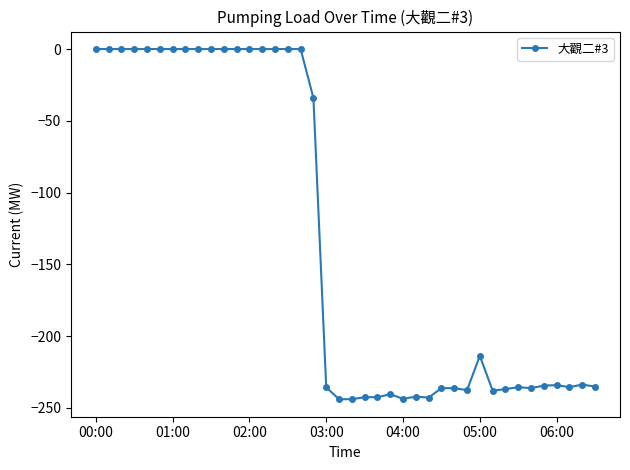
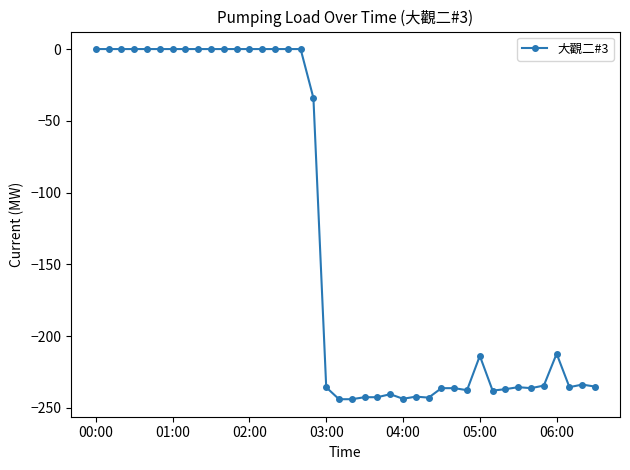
  {
    "00:00": 0,
    "01:00": 0,
    "02:00": 0,
    "03:00": -236,
    "04:00": -244,
    "05:00": -214,
-   "06:00": -234
+   "06:00": -212
  }
